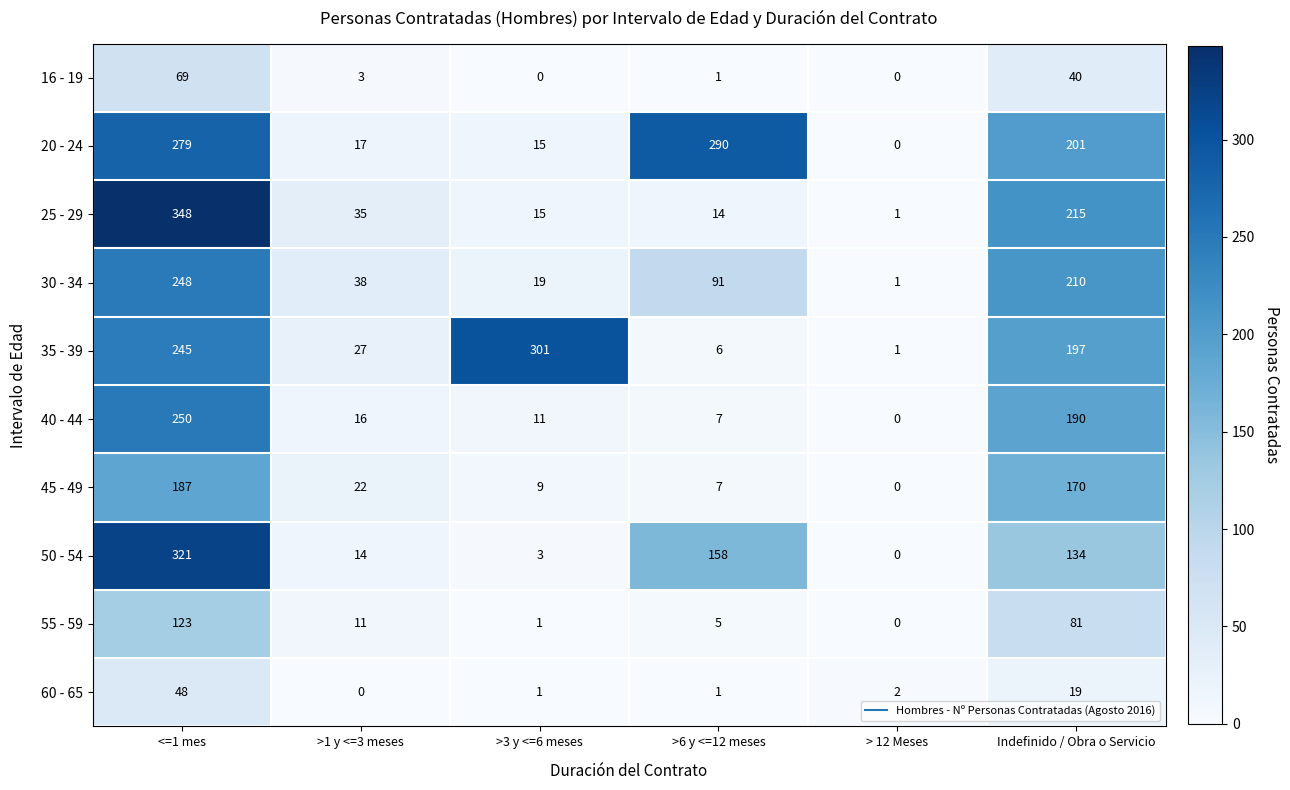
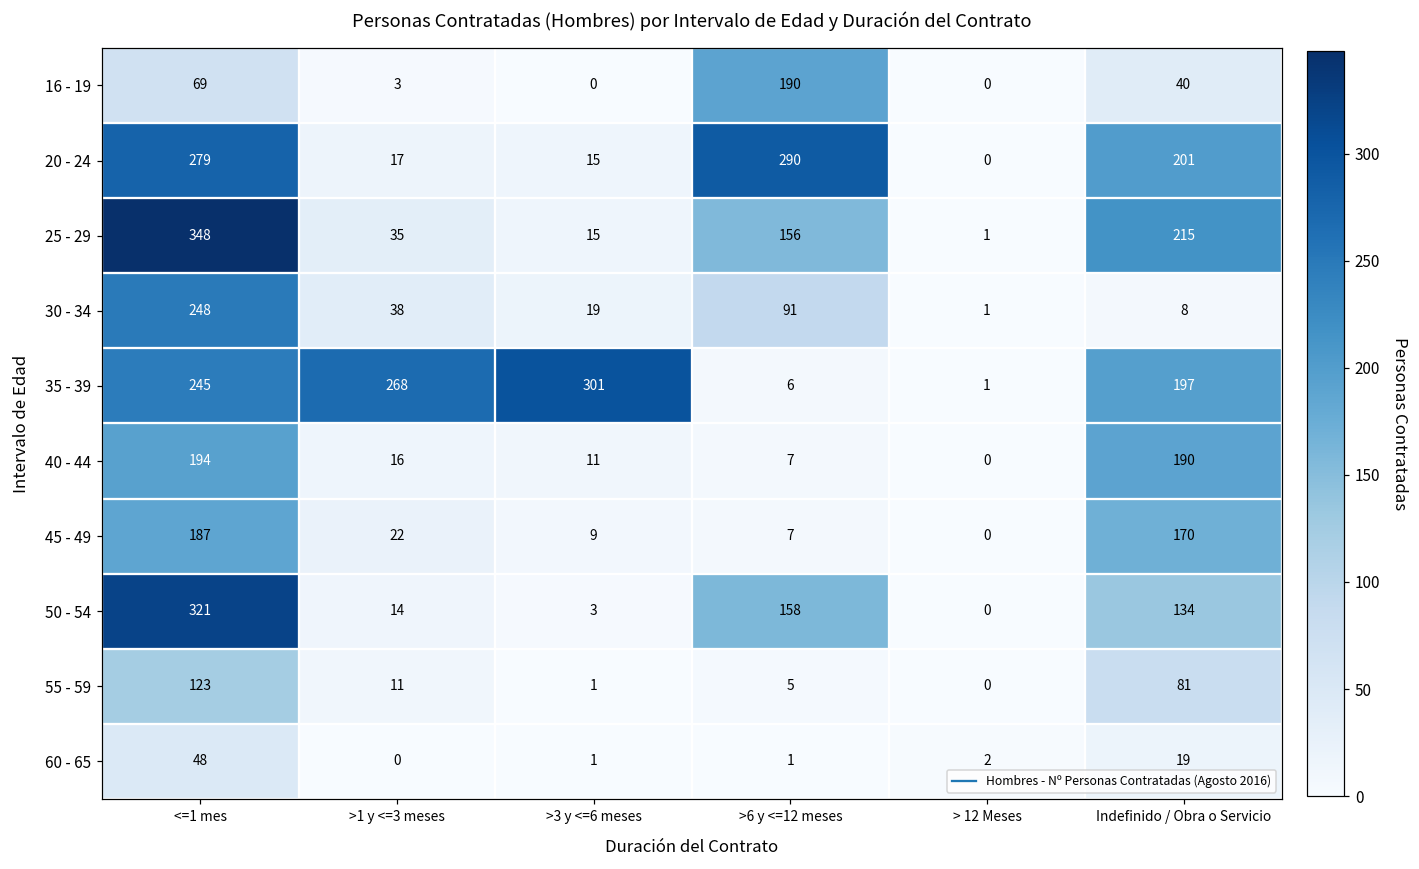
  {
    "16 - 19": {
      "<=1 mes": 69,
      ">1 y <=3 meses": 3,
      ">3 y <=6 meses": 0,
-     ">6 y <=12 meses": 1,
+     ">6 y <=12 meses": 190,
      "> 12 Meses": 0,
      "Indefinido / Obra o Servicio": 40
    },
    "20 - 24": {
      "<=1 mes": 279,
      ">1 y <=3 meses": 17,
      ">3 y <=6 meses": 15,
      ">6 y <=12 meses": 290,
      "> 12 Meses": 0,
      "Indefinido / Obra o Servicio": 201
    },
    "25 - 29": {
      "<=1 mes": 348,
      ">1 y <=3 meses": 35,
      ">3 y <=6 meses": 15,
-     ">6 y <=12 meses": 14,
+     ">6 y <=12 meses": 156,
      "> 12 Meses": 1,
      "Indefinido / Obra o Servicio": 215
    },
    "30 - 34": {
      "<=1 mes": 248,
      ">1 y <=3 meses": 38,
      ">3 y <=6 meses": 19,
      ">6 y <=12 meses": 91,
      "> 12 Meses": 1,
-     "Indefinido / Obra o Servicio": 210
+     "Indefinido / Obra o Servicio": 8
    },
    "35 - 39": {
      "<=1 mes": 245,
-     ">1 y <=3 meses": 27,
+     ">1 y <=3 meses": 268,
      ">3 y <=6 meses": 301,
      ">6 y <=12 meses": 6,
      "> 12 Meses": 1,
      "Indefinido / Obra o Servicio": 197
    },
    "40 - 44": {
-     "<=1 mes": 250,
+     "<=1 mes": 194,
      ">1 y <=3 meses": 16,
      ">3 y <=6 meses": 11,
      ">6 y <=12 meses": 7,
      "> 12 Meses": 0,
      "Indefinido / Obra o Servicio": 190
    },
    "45 - 49": {
      "<=1 mes": 187,
      ">1 y <=3 meses": 22,
      ">3 y <=6 meses": 9,
      ">6 y <=12 meses": 7,
      "> 12 Meses": 0,
      "Indefinido / Obra o Servicio": 170
    },
    "50 - 54": {
      "<=1 mes": 321,
      ">1 y <=3 meses": 14,
      ">3 y <=6 meses": 3,
      ">6 y <=12 meses": 158,
      "> 12 Meses": 0,
      "Indefinido / Obra o Servicio": 134
    },
    "55 - 59": {
      "<=1 mes": 123,
      ">1 y <=3 meses": 11,
      ">3 y <=6 meses": 1,
      ">6 y <=12 meses": 5,
      "> 12 Meses": 0,
      "Indefinido / Obra o Servicio": 81
    },
    "60 - 65": {
      "<=1 mes": 48,
      ">1 y <=3 meses": 0,
      ">3 y <=6 meses": 1,
      ">6 y <=12 meses": 1,
      "> 12 Meses": 2,
      "Indefinido / Obra o Servicio": 19
    }
  }
